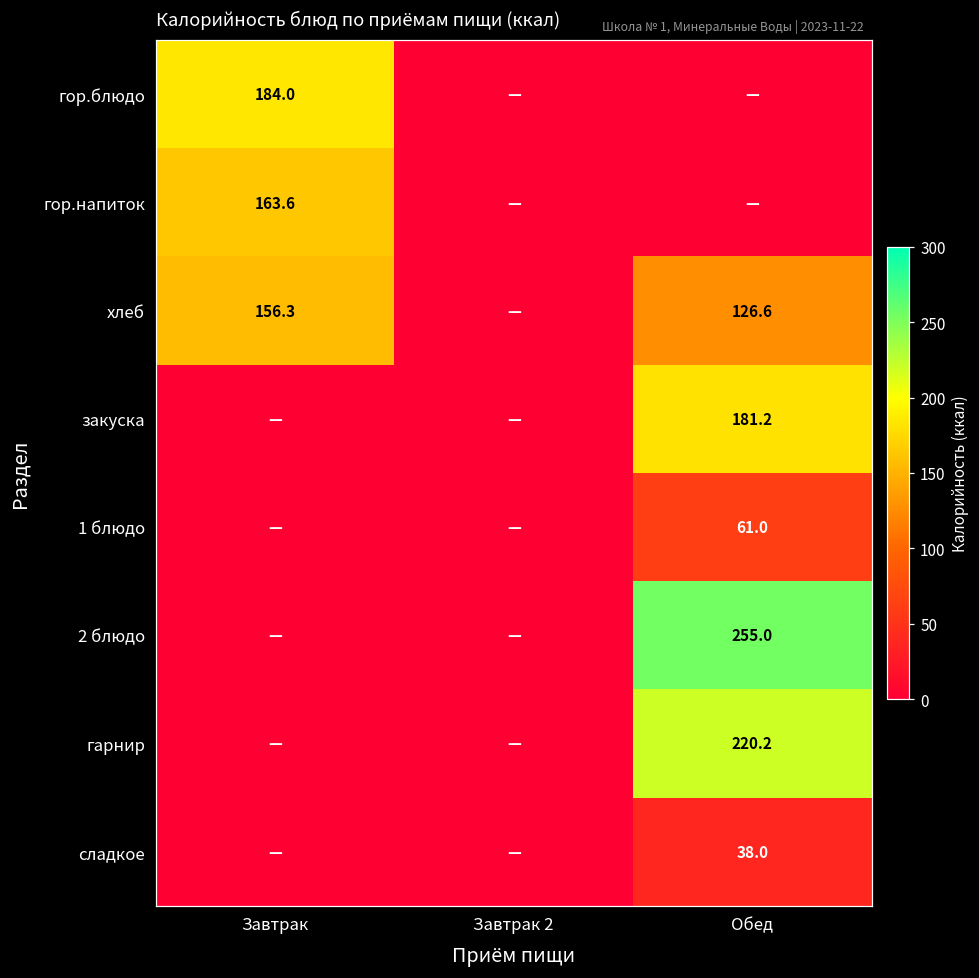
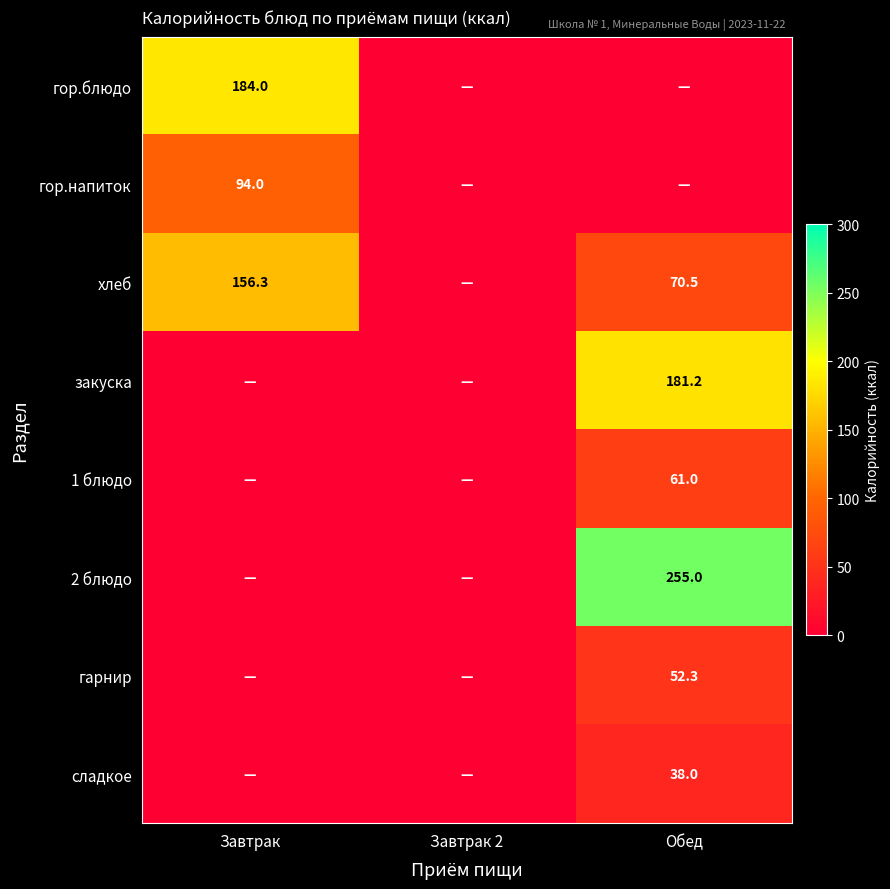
  {
    "гор.блюдо": {
      "Завтрак": 184.0
    },
    "гор.напиток": {
-     "Завтрак": 163.6
+     "Завтрак": 94.0
    },
    "хлеб": {
      "Завтрак": 156.3,
-     "Обед": 126.6
+     "Обед": 70.5
    },
    "закуска": {
      "Обед": 181.2
    },
    "1 блюдо": {
      "Обед": 61.0
    },
    "2 блюдо": {
      "Обед": 255.0
    },
    "гарнир": {
-     "Обед": 220.2
+     "Обед": 52.3
    },
    "сладкое": {
      "Обед": 38.0
    }
  }
